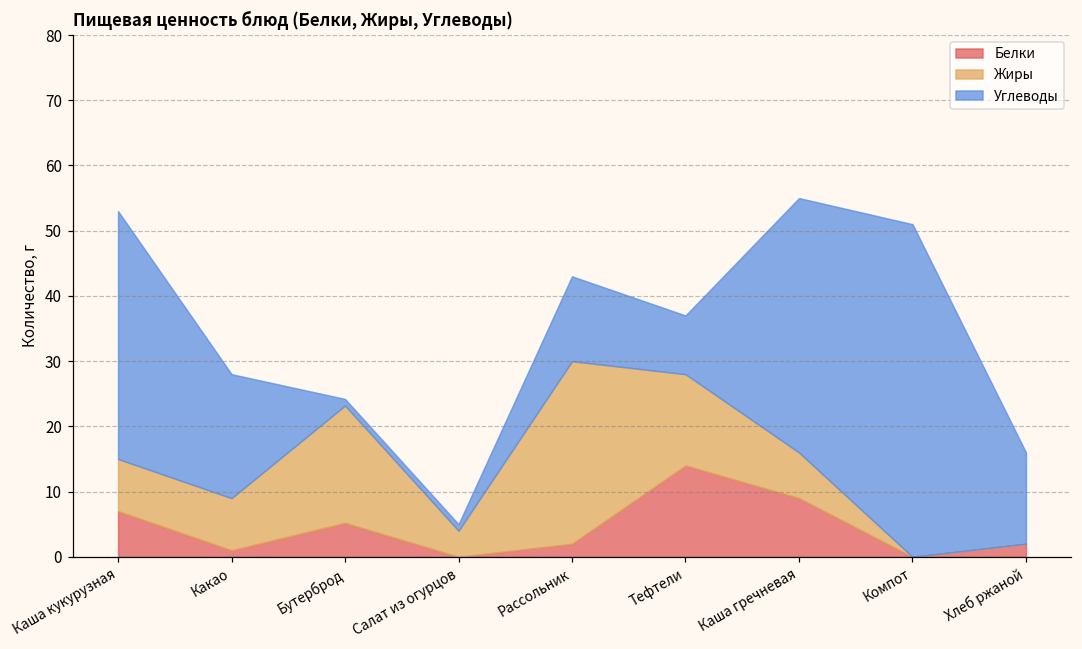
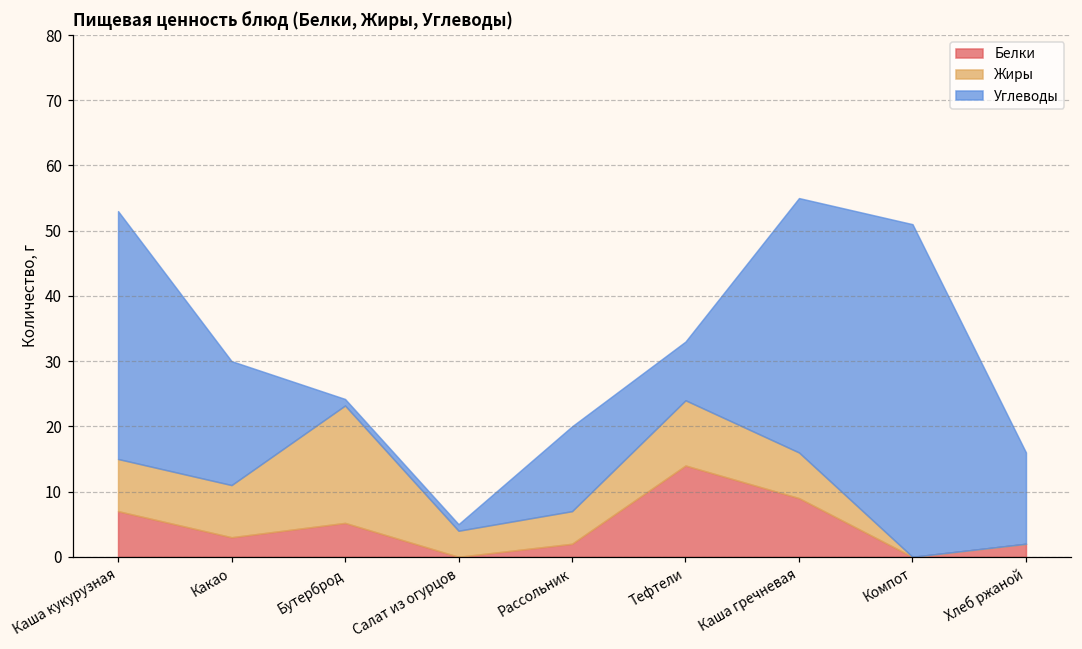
  {
    "Белки": {
      "Каша кукурузная": 7,
-     "Какао": 1,
+     "Какао": 3,
      "Бутерброд": 5,
      "Салат из огурцов": 0,
      "Рассольник": 2,
      "Тефтели": 14,
      "Каша гречневая": 9
    },
    "Жиры": {
      "Каша кукурузная": 8,
      "Какао": 8,
      "Бутерброд": 18,
      "Салат из огурцов": 4,
-     "Рассольник": 28,
-     "Тефтели": 14,
+     "Рассольник": 5,
+     "Тефтели": 10,
      "Каша гречневая": 7
    },
    "Углеводы": {
      "Каша кукурузная": 38,
      "Какао": 19,
      "Бутерброд": 1,
      "Салат из огурцов": 1,
      "Рассольник": 13,
      "Тефтели": 9,
      "Каша гречневая": 39,
      "Компот": 51,
      "Хлеб ржаной": 14
    }
  }
